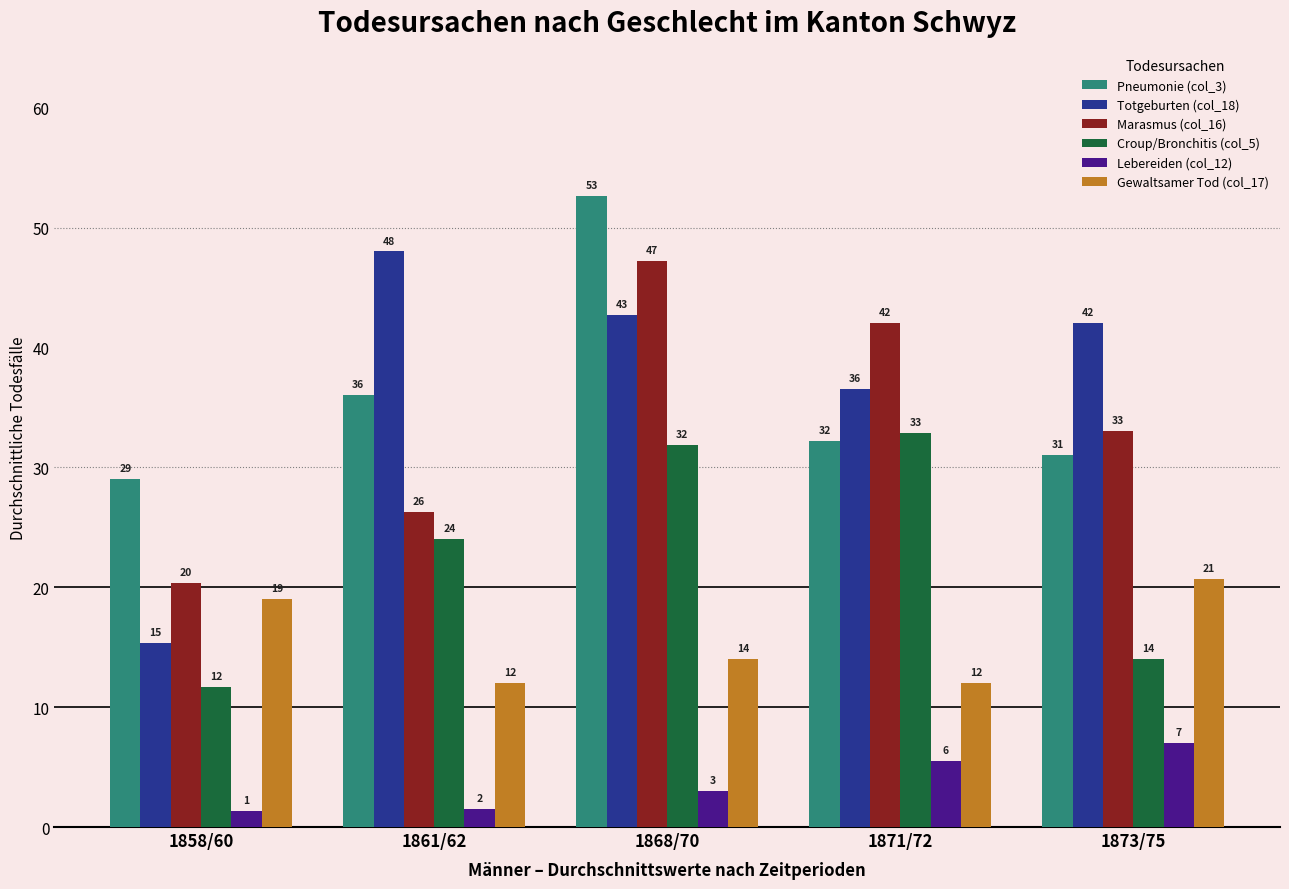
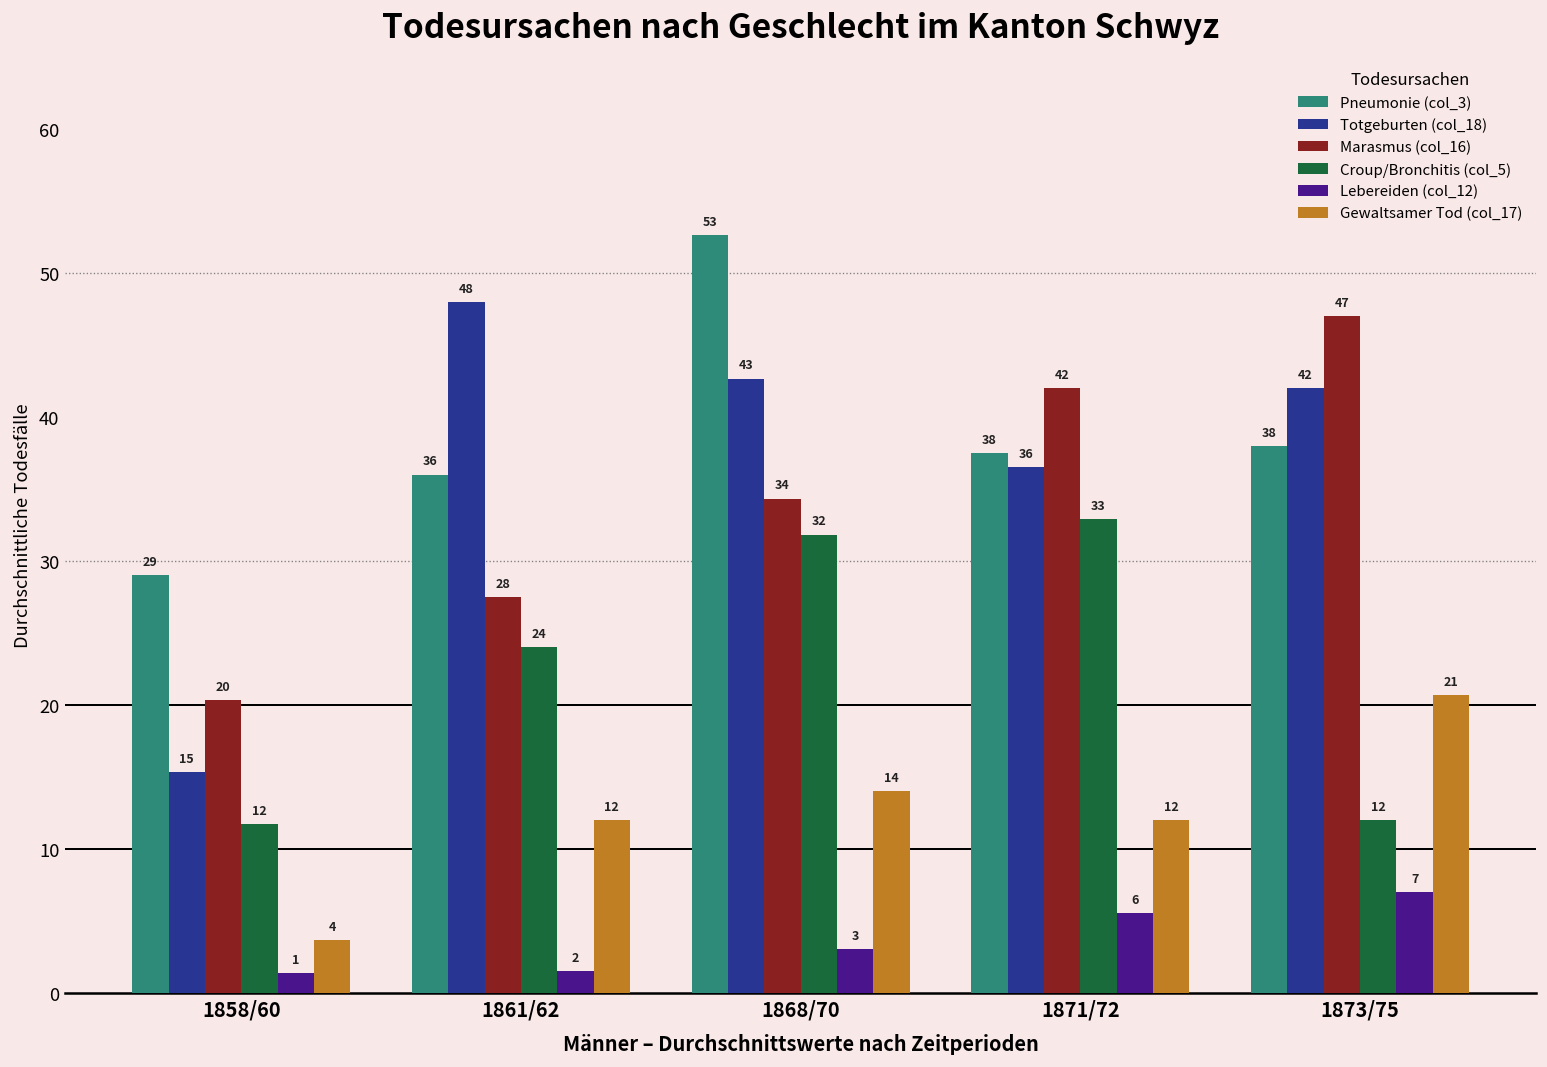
  {
    "Pneumonie (col_3)": {
      "1858/60": 29,
      "1861/62": 36,
      "1868/70": 53,
-     "1871/72": 32,
-     "1873/75": 31
+     "1871/72": 38,
+     "1873/75": 38
    },
    "Marasmus (col_16)": {
      "1858/60": 20,
-     "1861/62": 26,
-     "1868/70": 47,
+     "1861/62": 28,
+     "1868/70": 34,
      "1871/72": 42,
-     "1873/75": 33
+     "1873/75": 47
    },
    "Croup/Bronchitis (col_5)": {
      "1858/60": 12,
      "1861/62": 24,
      "1868/70": 32,
      "1871/72": 33,
-     "1873/75": 14
+     "1873/75": 12
    },
    "Gewaltsamer Tod (col_17)": {
-     "1858/60": 19,
+     "1858/60": 4,
      "1861/62": 12,
      "1868/70": 14,
      "1871/72": 12,
      "1873/75": 21
    }
  }
